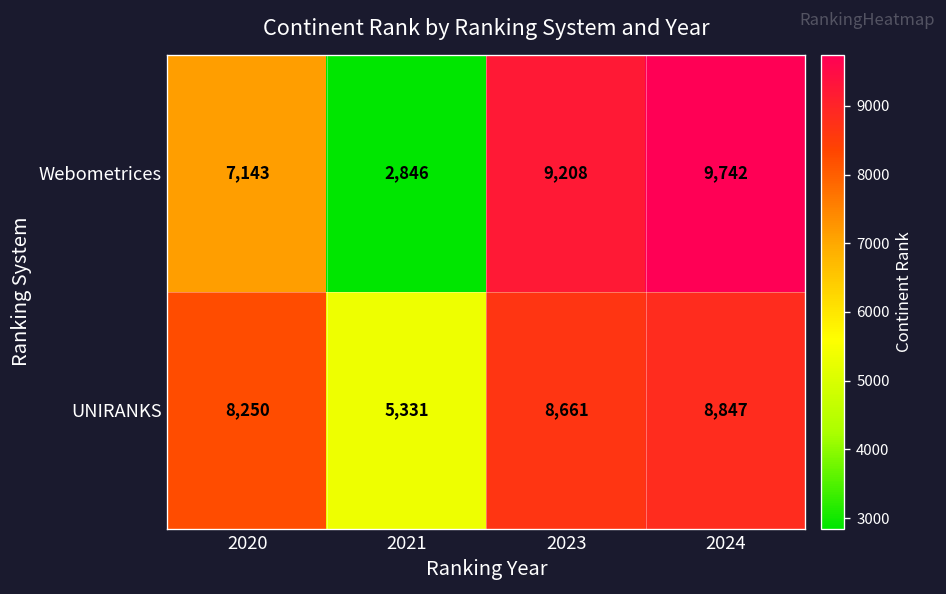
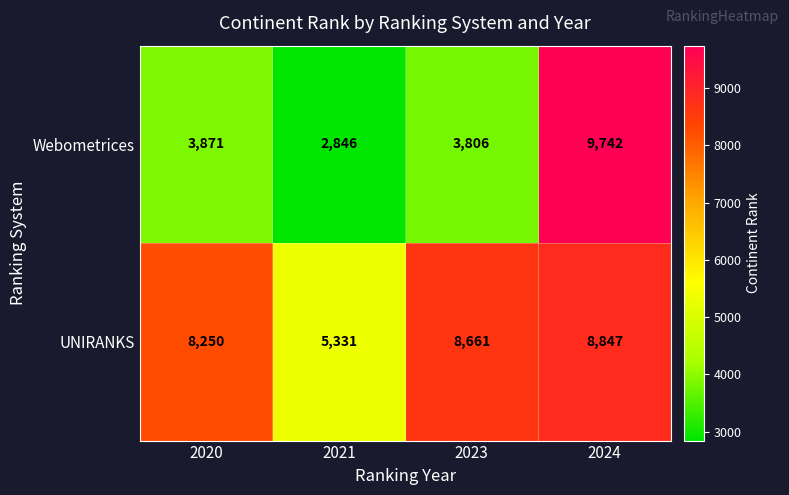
  {
    "Webometrices": {
-     "2020": "7,143",
+     "2020": "3,871",
      "2021": "2,846",
-     "2023": "9,208",
+     "2023": "3,806",
      "2024": "9,742"
    },
    "UNIRANKS": {
      "2020": "8,250",
      "2021": "5,331",
      "2023": "8,661",
      "2024": "8,847"
    }
  }
